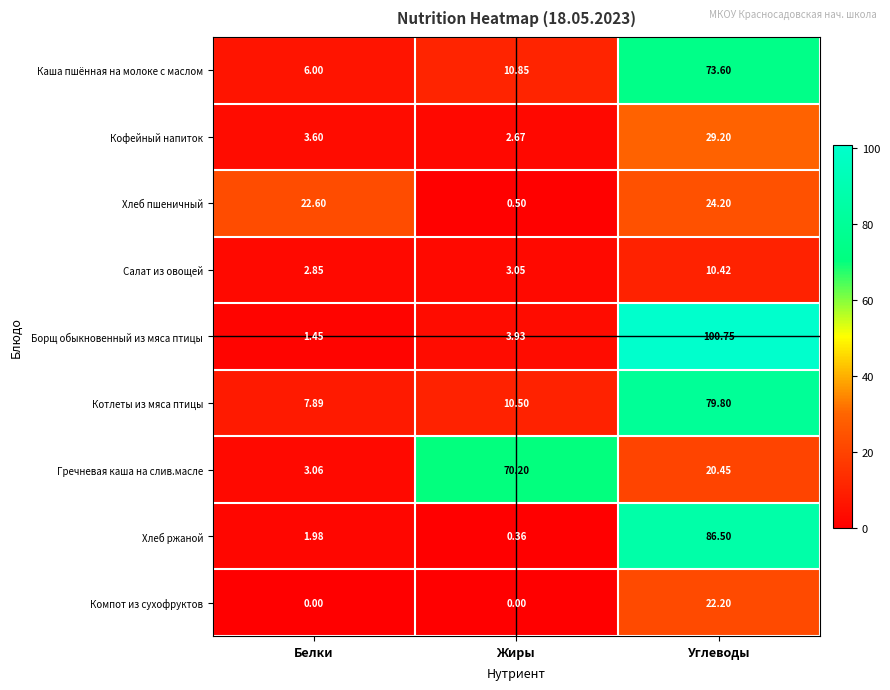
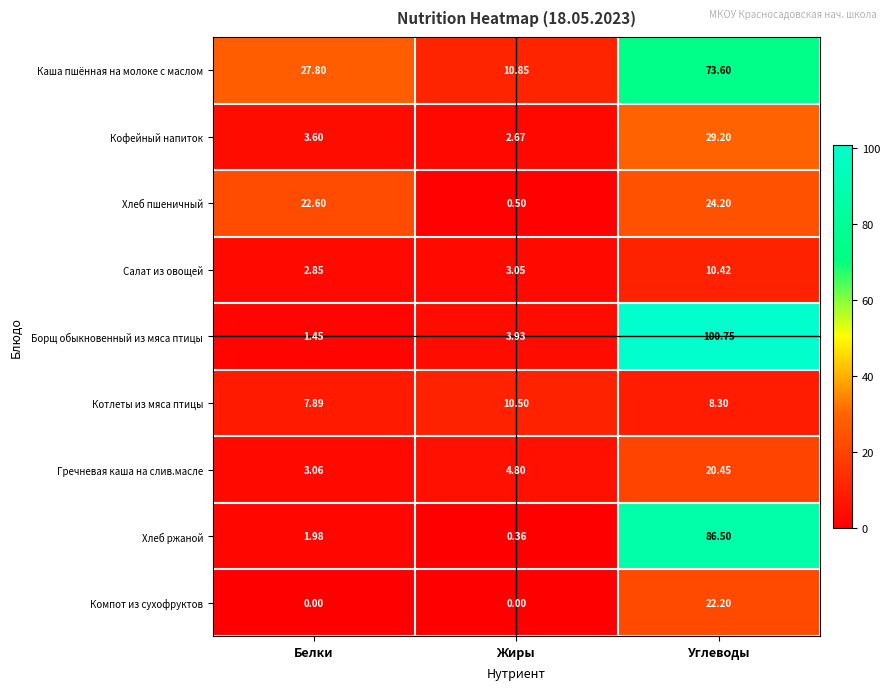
  {
    "Каша пшённая на молоке с маслом": {
-     "Белки": 6.00,
+     "Белки": 27.80,
      "Жиры": 10.85,
      "Углеводы": 73.60
    },
    "Кофейный напиток": {
      "Белки": 3.60,
      "Жиры": 2.67,
      "Углеводы": 29.20
    },
    "Хлеб пшеничный": {
      "Белки": 22.60,
      "Жиры": 0.50,
      "Углеводы": 24.20
    },
    "Салат из овощей": {
      "Белки": 2.85,
      "Жиры": 3.05,
      "Углеводы": 10.42
    },
    "Борщ обыкновенный из мяса птицы": {
      "Белки": 1.45,
      "Жиры": 3.93,
      "Углеводы": 100.75
    },
    "Котлеты из мяса птицы": {
      "Белки": 7.89,
      "Жиры": 10.50,
-     "Углеводы": 79.80
+     "Углеводы": 8.30
    },
    "Гречневая каша на слив.масле": {
      "Белки": 3.06,
-     "Жиры": 70.20,
+     "Жиры": 4.80,
      "Углеводы": 20.45
    },
    "Хлеб ржаной": {
      "Белки": 1.98,
      "Жиры": 0.36,
      "Углеводы": 86.50
    },
    "Компот из сухофруктов": {
      "Белки": 0.00,
      "Жиры": 0.00,
      "Углеводы": 22.20
    }
  }
